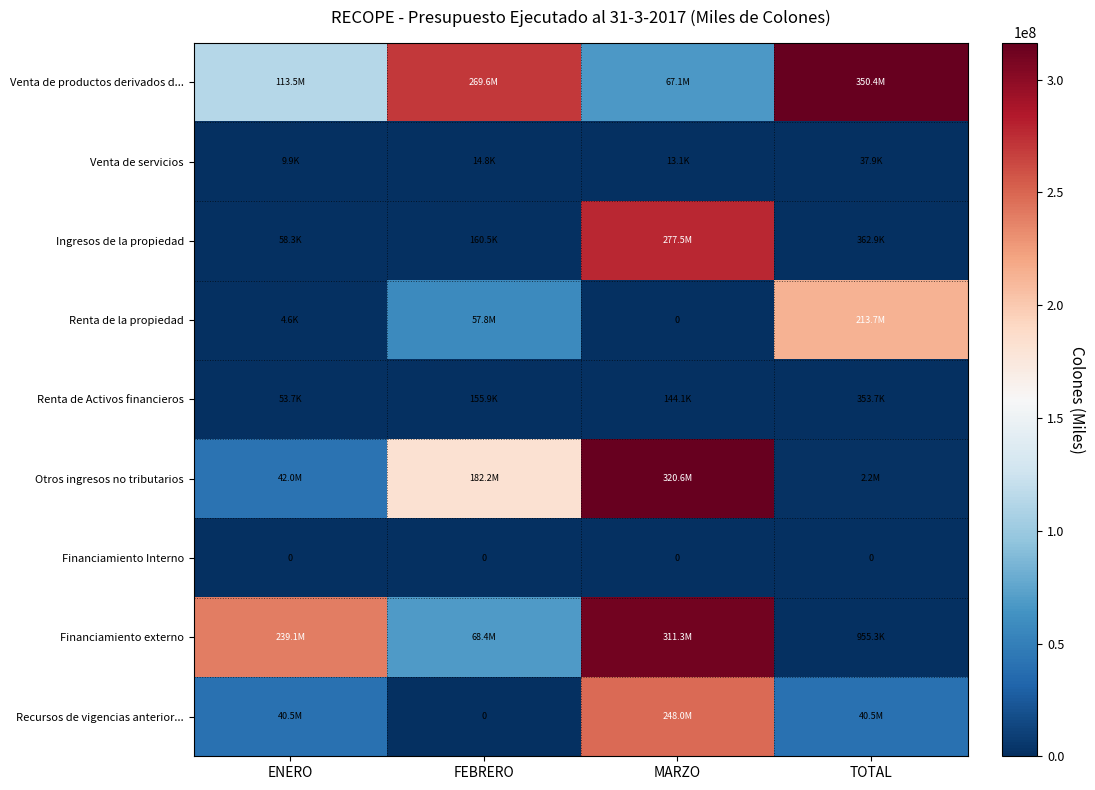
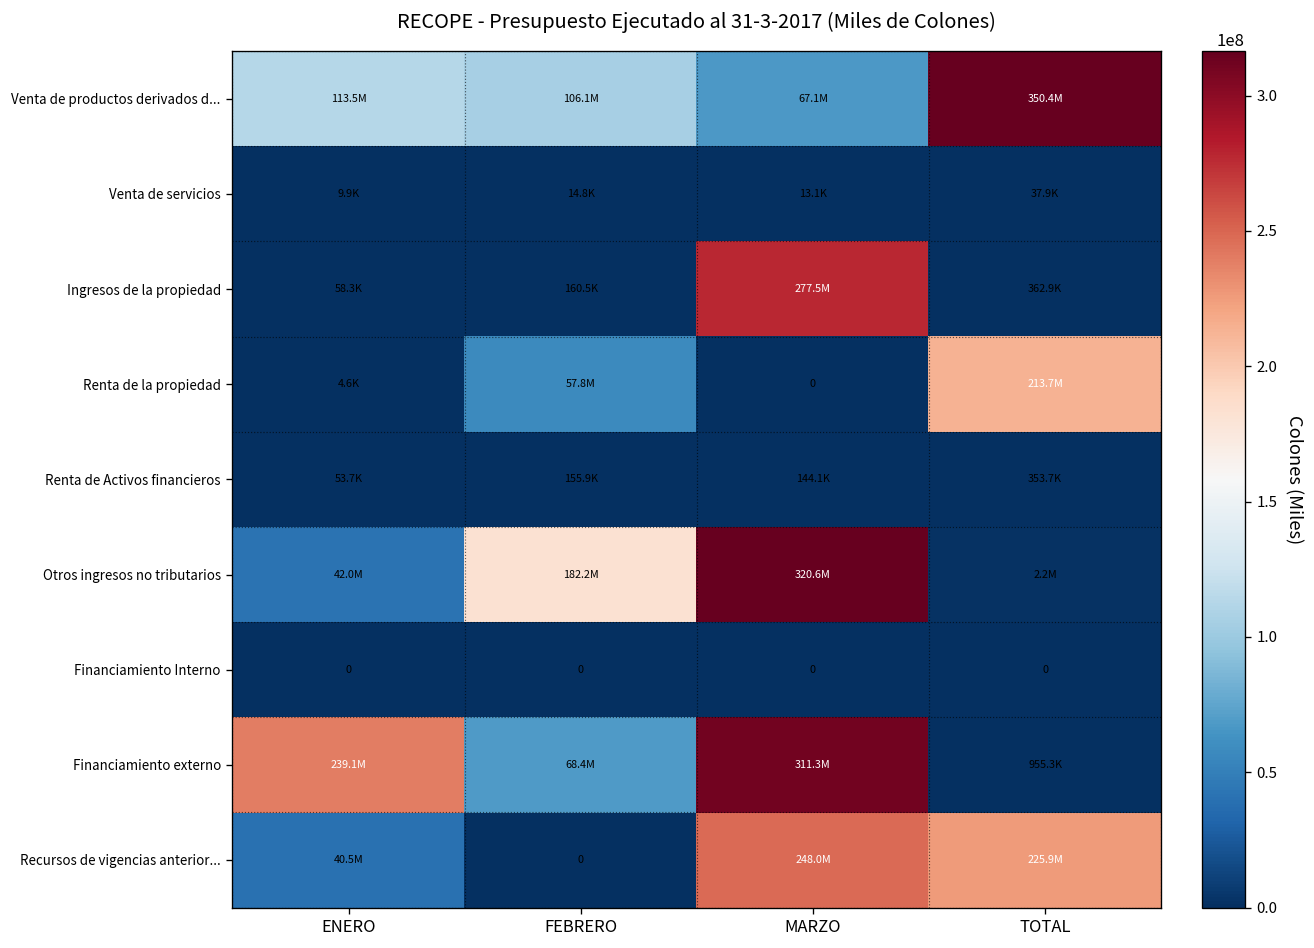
  {
    "Venta de productos derivados d...": {
      "ENERO": "113.5M",
-     "FEBRERO": "269.6M",
+     "FEBRERO": "106.1M",
      "MARZO": "67.1M",
      "TOTAL": "350.4M"
    },
    "Venta de servicios": {
      "ENERO": "9.9K",
      "FEBRERO": "14.8K",
      "MARZO": "13.1K",
      "TOTAL": "37.9K"
    },
    "Ingresos de la propiedad": {
      "ENERO": "58.3K",
      "FEBRERO": "160.5K",
      "MARZO": "277.5M",
      "TOTAL": "362.9K"
    },
    "Renta de la propiedad": {
      "ENERO": "4.6K",
      "FEBRERO": "57.8M",
      "MARZO": "0",
      "TOTAL": "213.7M"
    },
    "Renta de Activos financieros": {
      "ENERO": "53.7K",
      "FEBRERO": "155.9K",
      "MARZO": "144.1K",
      "TOTAL": "353.7K"
    },
    "Otros ingresos no tributarios": {
      "ENERO": "42.0M",
      "FEBRERO": "182.2M",
      "MARZO": "320.6M",
      "TOTAL": "2.2M"
    },
    "Financiamiento Interno": {
      "ENERO": "0",
      "FEBRERO": "0",
      "MARZO": "0",
      "TOTAL": "0"
    },
    "Financiamiento externo": {
      "ENERO": "239.1M",
      "FEBRERO": "68.4M",
      "MARZO": "311.3M",
      "TOTAL": "955.3K"
    },
    "Recursos de vigencias anterior...": {
      "ENERO": "40.5M",
      "FEBRERO": "0",
      "MARZO": "248.0M",
-     "TOTAL": "40.5M"
+     "TOTAL": "225.9M"
    }
  }
